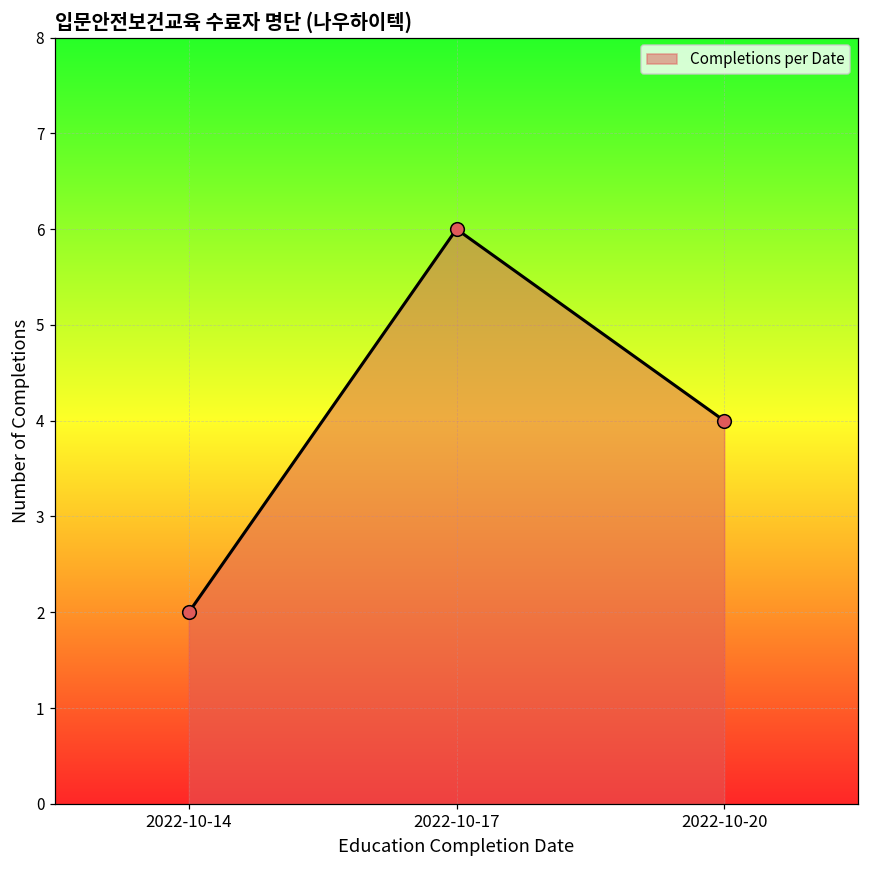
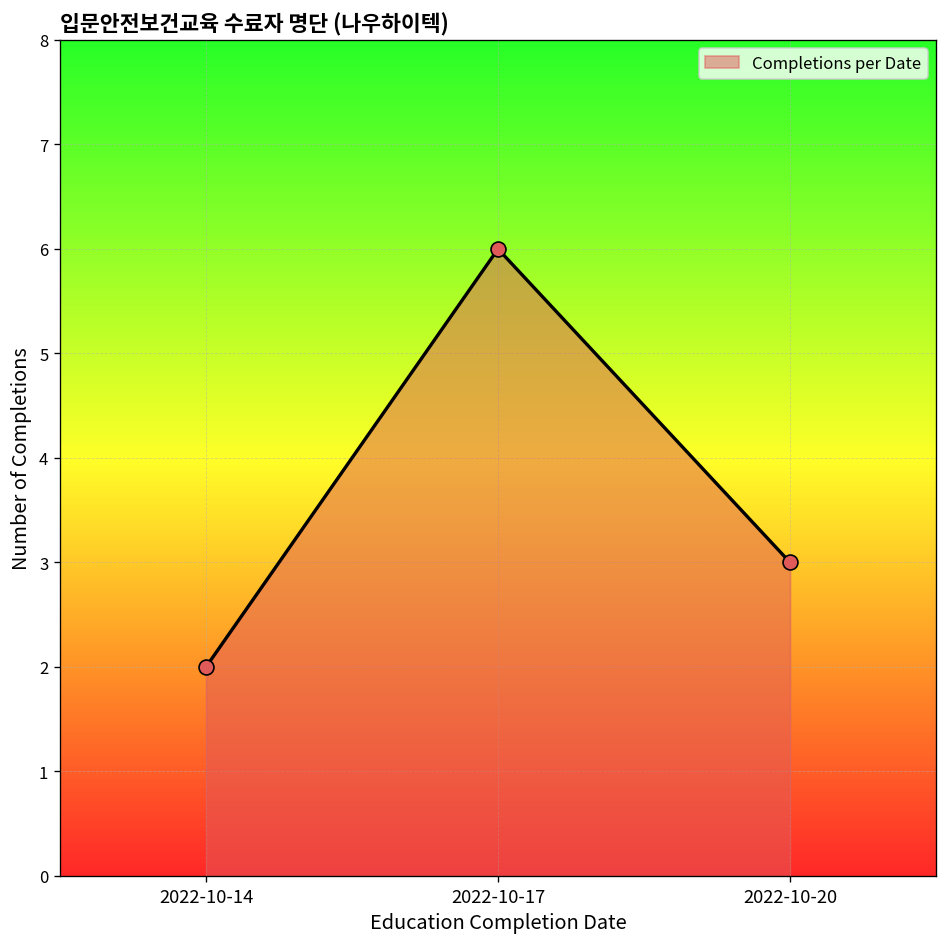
  {
    "2022-10-14": 2,
    "2022-10-17": 6,
-   "2022-10-20": 4
+   "2022-10-20": 3
  }
